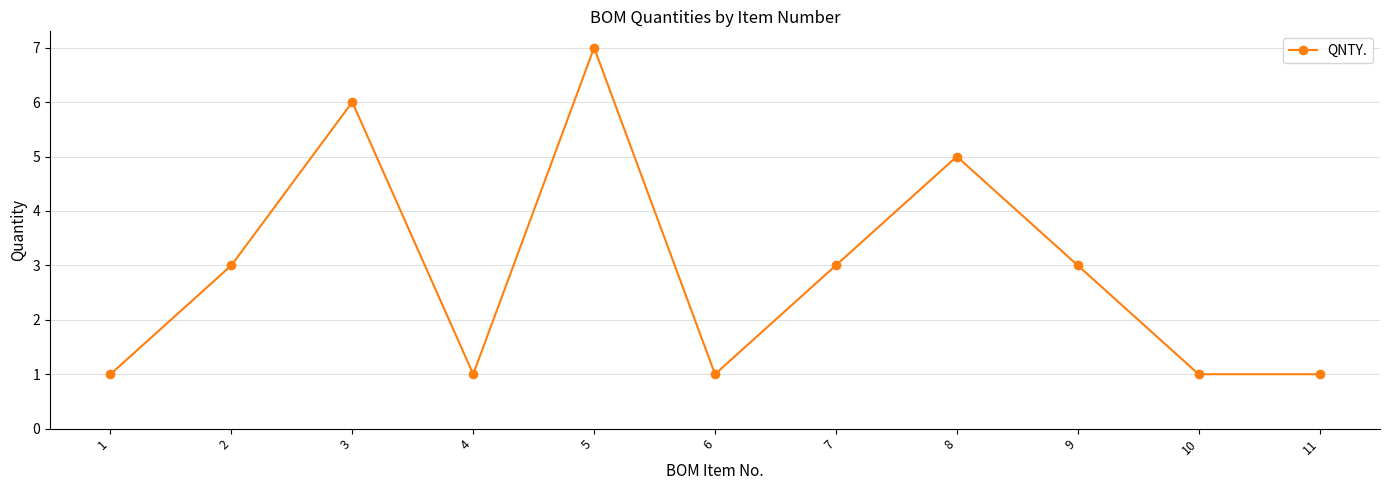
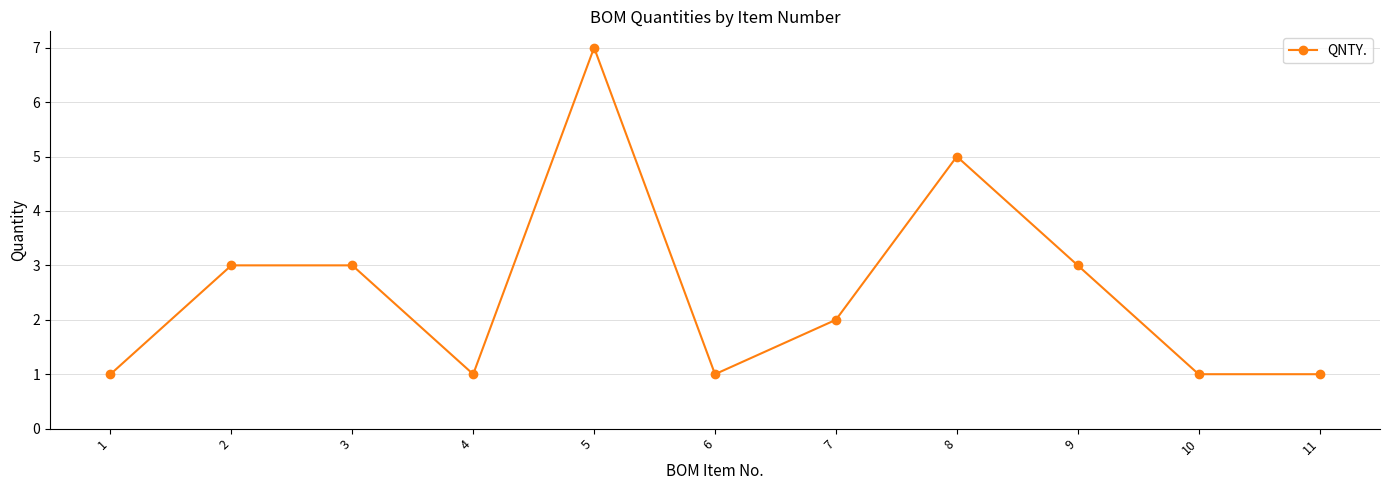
  {
    "1": 1,
    "2": 3,
-   "3": 6,
+   "3": 3,
    "4": 1,
    "5": 7,
    "6": 1,
-   "7": 3,
+   "7": 2,
    "8": 5,
    "9": 3,
    "10": 1,
    "11": 1
  }
